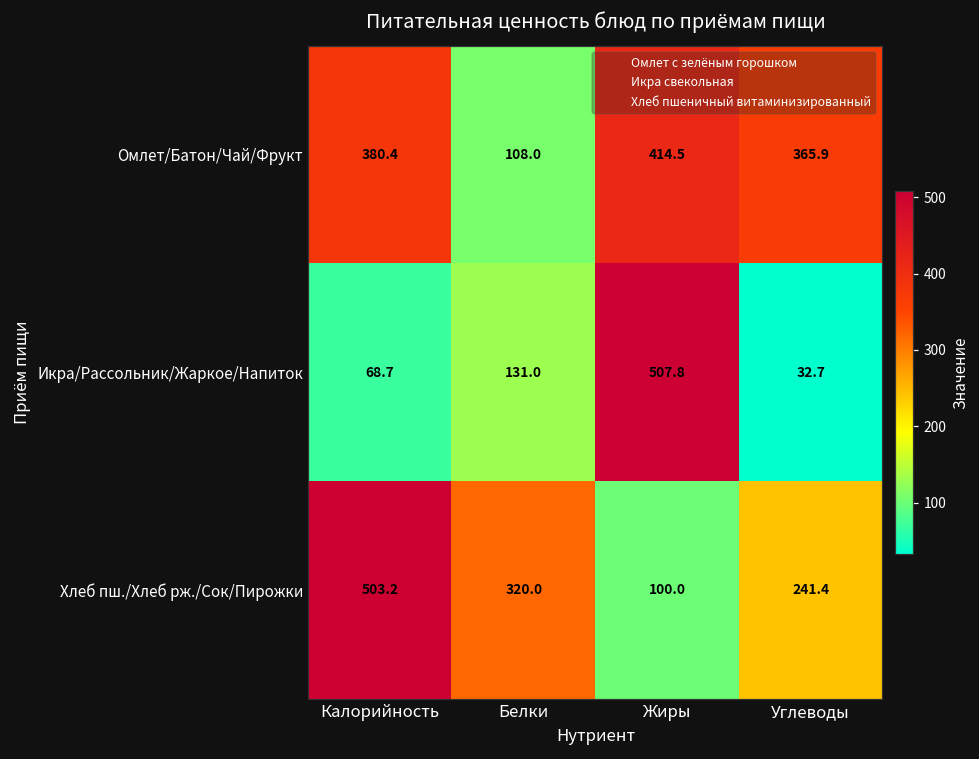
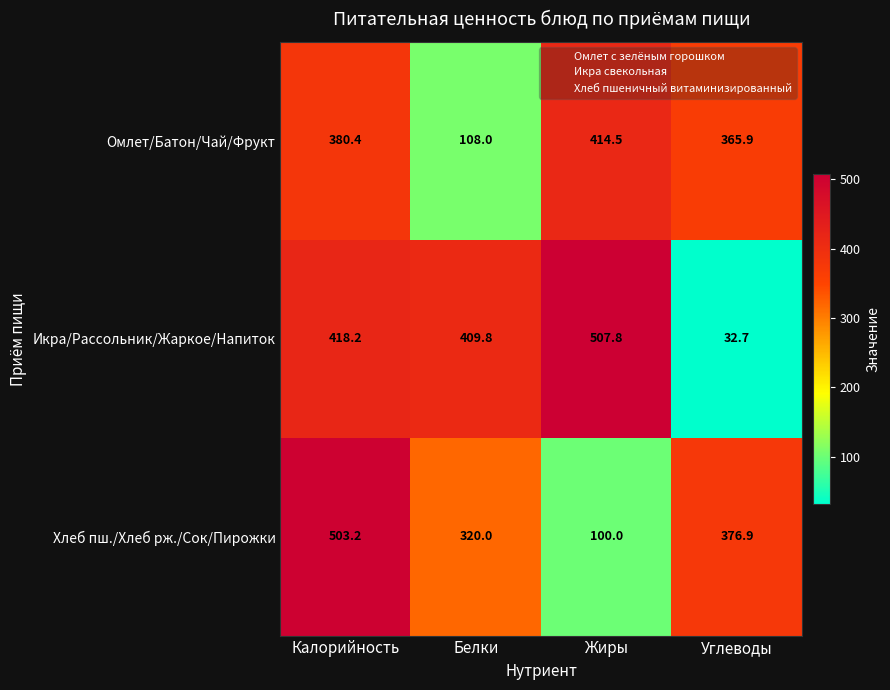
  {
    "Омлет/Батон/Чай/Фрукт": {
      "Калорийность": 380.4,
      "Белки": 108.0,
      "Жиры": 414.5,
      "Углеводы": 365.9
    },
    "Икра/Рассольник/Жаркое/Напиток": {
-     "Калорийность": 68.7,
-     "Белки": 131.0,
+     "Калорийность": 418.2,
+     "Белки": 409.8,
      "Жиры": 507.8,
      "Углеводы": 32.7
    },
    "Хлеб пш./Хлеб рж./Сок/Пирожки": {
      "Калорийность": 503.2,
      "Белки": 320.0,
      "Жиры": 100.0,
-     "Углеводы": 241.4
+     "Углеводы": 376.9
    }
  }
